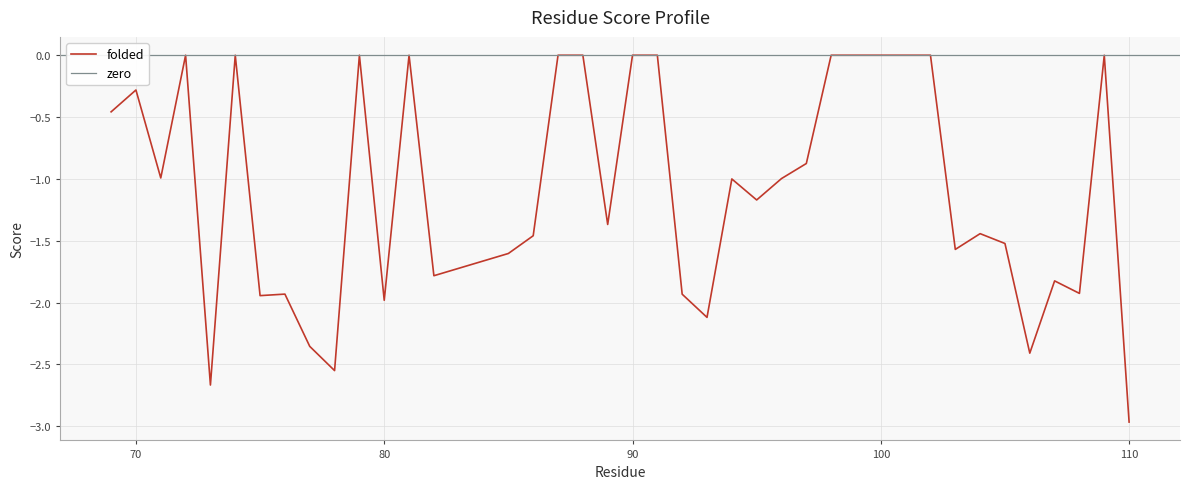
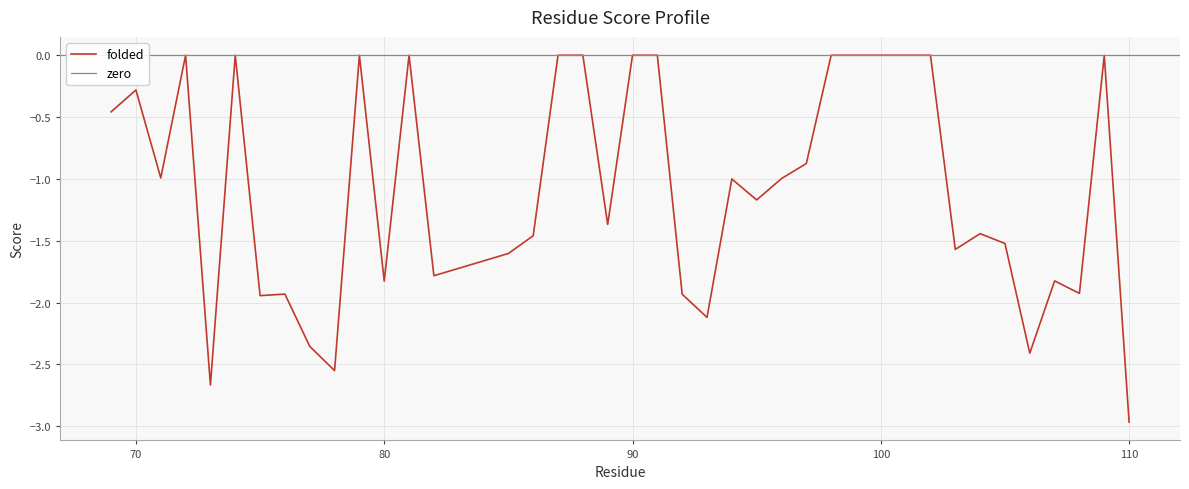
  {
    "70": -0.28,
-   "80": -1.98,
+   "80": -1.83,
    "90": 0.00,
    "100": 0.00,
    "110": -2.97
  }
